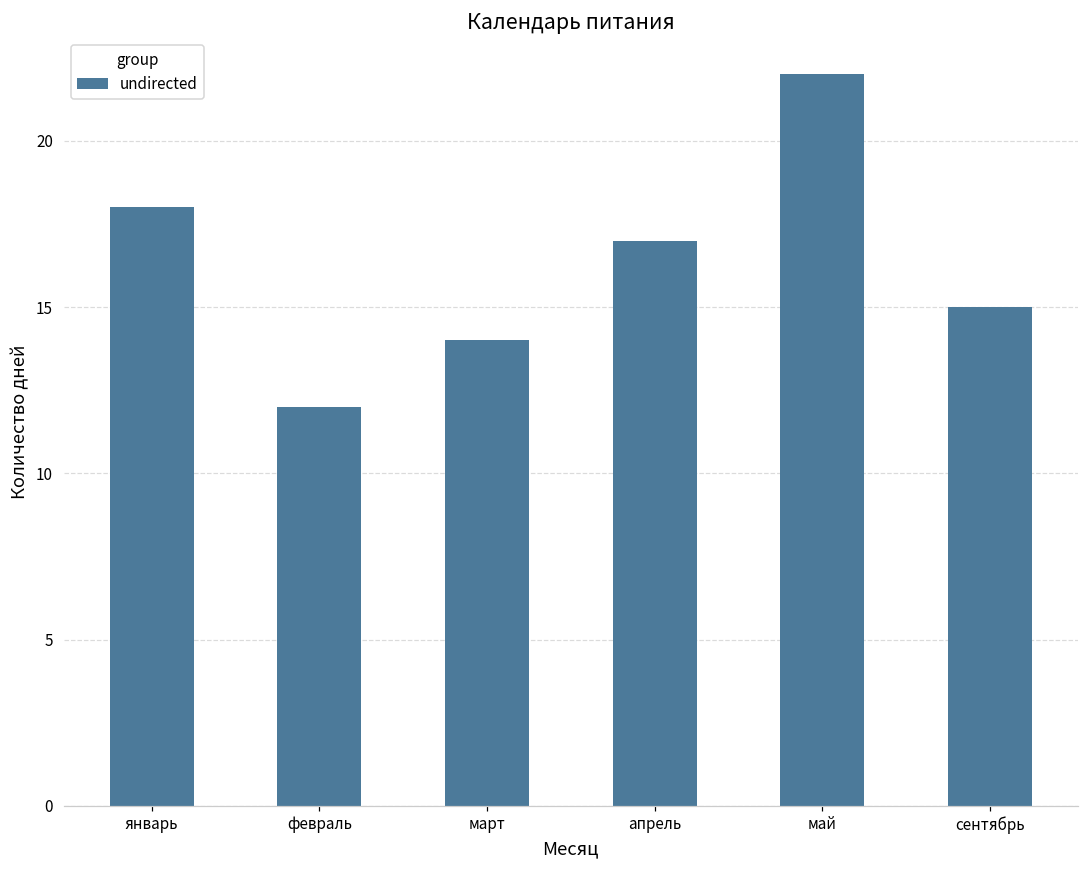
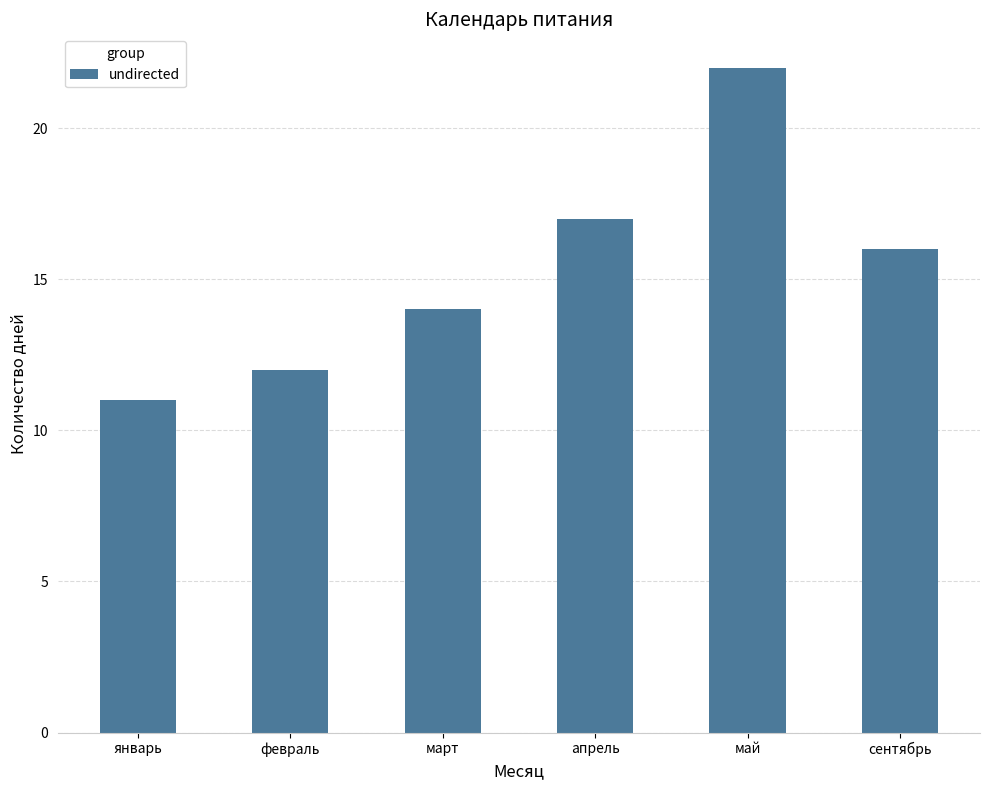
  {
-   "январь": 18,
+   "январь": 11,
    "февраль": 12,
    "март": 14,
    "апрель": 17,
    "май": 22,
-   "сентябрь": 15
+   "сентябрь": 16
  }
